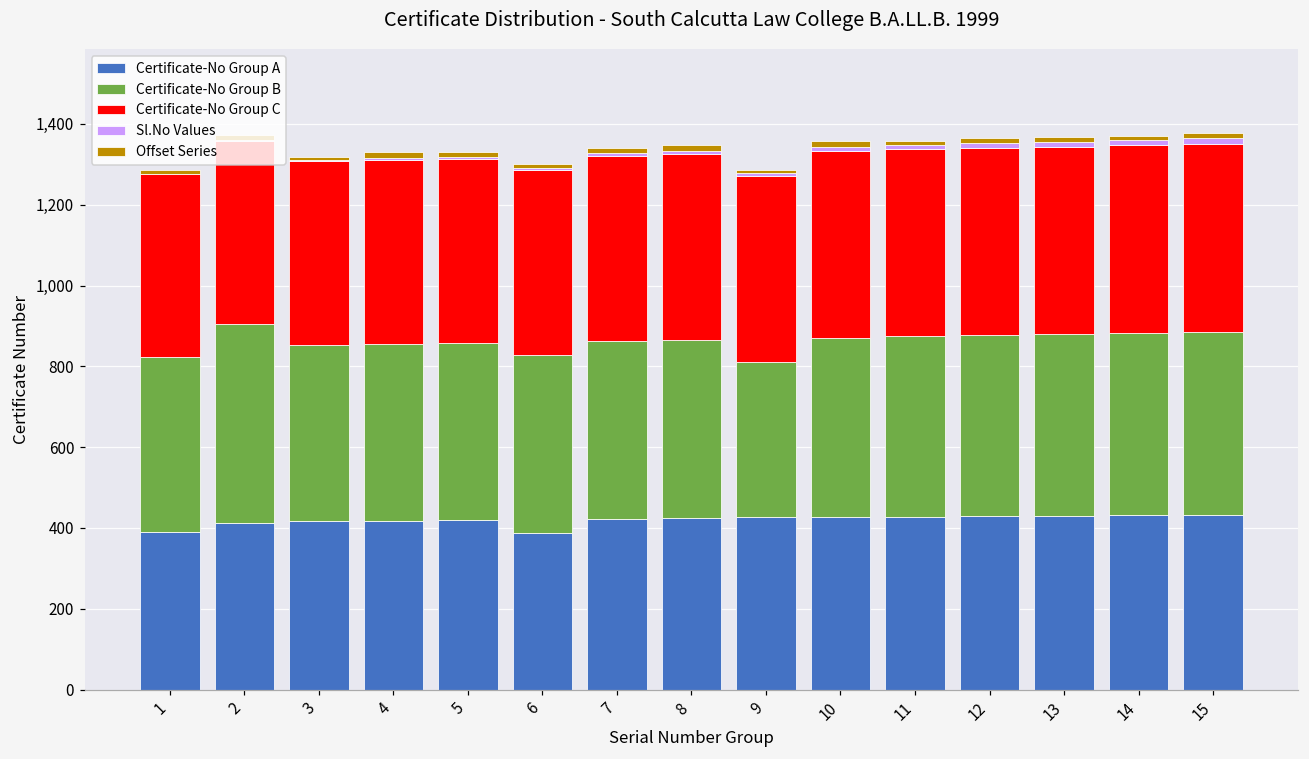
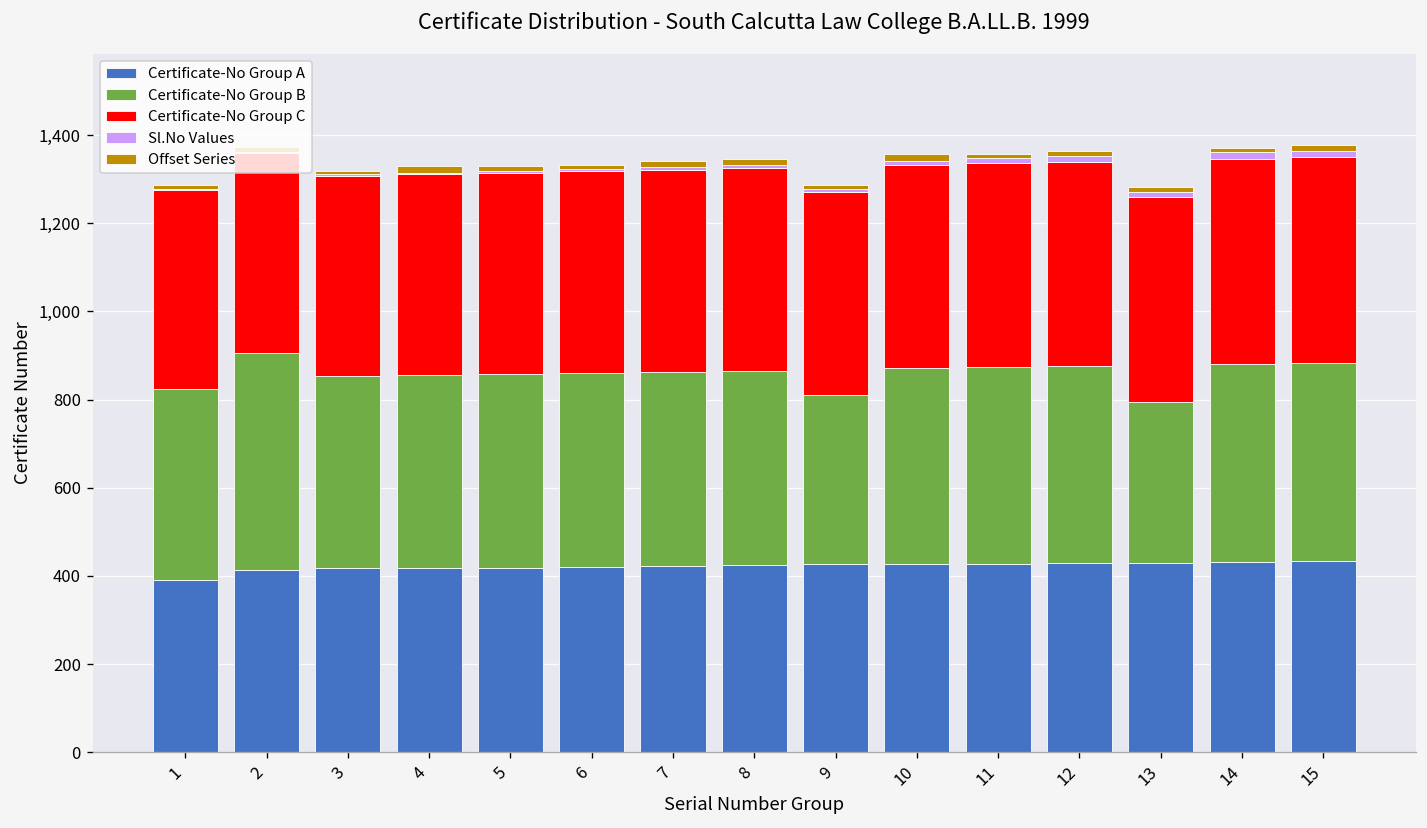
  {
    "Certificate-No Group A": {
      "1": 390,
      "2": 410,
      "3": 420,
      "4": 420,
      "5": 420,
-     "6": 390,
+     "6": 420,
      "7": 420,
      "8": 420,
      "9": 430,
      "10": 430,
      "11": 430,
      "12": 430,
      "13": 430,
      "14": 430,
      "15": 430
    },
    "Certificate-No Group B": {
      "1": 430,
      "2": 490,
      "3": 440,
      "4": 440,
      "5": 440,
      "6": 440,
      "7": 440,
      "8": 440,
      "9": 380,
      "10": 440,
      "11": 450,
      "12": 450,
-     "13": 450,
+     "13": 370,
      "14": 450,
      "15": 450
    },
    "Certificate-No Group C": {
      "1": 450,
      "3": 450,
      "4": 460,
      "5": 460,
      "6": 460,
      "7": 460,
      "8": 460,
      "9": 460,
      "10": 460,
      "11": 460,
      "12": 460,
      "13": 460,
      "14": 470,
      "15": 470
    },
    "Sl.No Values": {
      "7": 10,
      "8": 10,
      "9": 10,
      "10": 10,
      "11": 10,
      "12": 10,
      "13": 10,
      "14": 10,
      "15": 20
    },
    "Offset Series": {
      "1": 10,
      "3": 10,
      "4": 20,
      "5": 10,
      "6": 10,
      "7": 10,
      "8": 10,
      "9": 10,
      "10": 20,
      "11": 10,
      "12": 10,
      "13": 10,
      "14": 10,
      "15": 10
    }
  }
